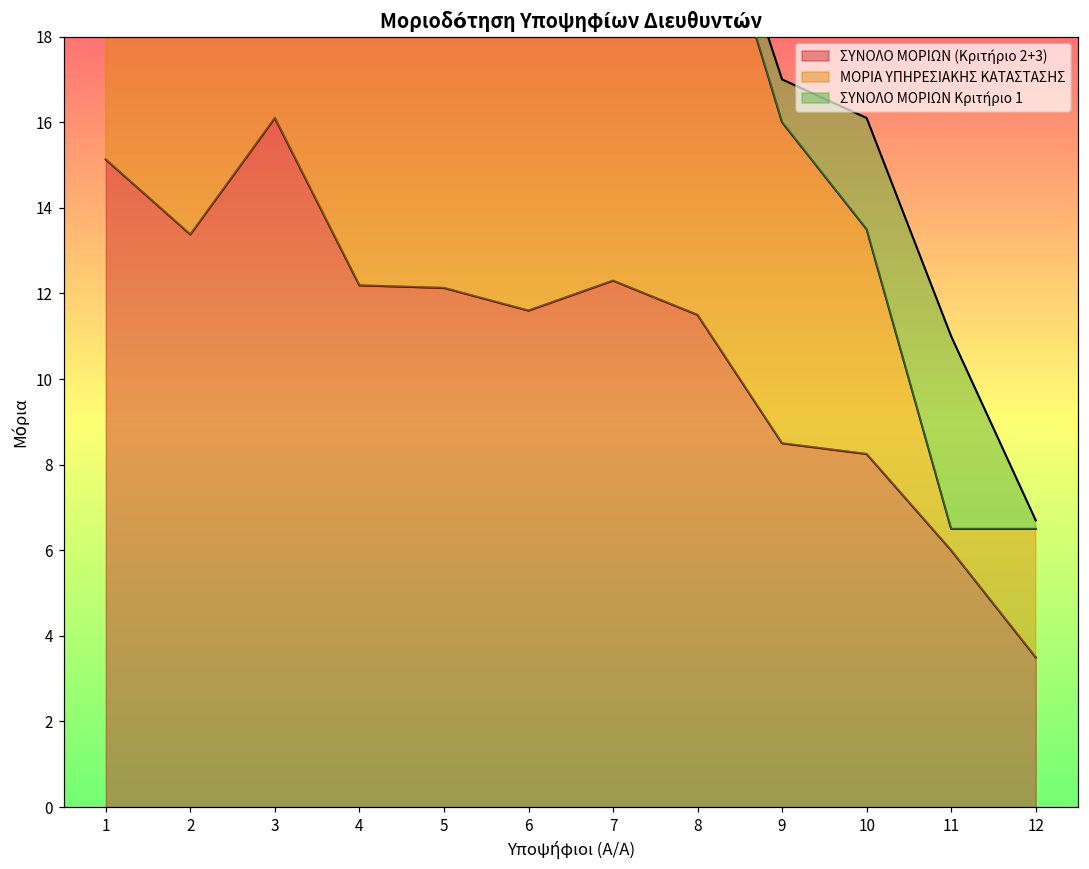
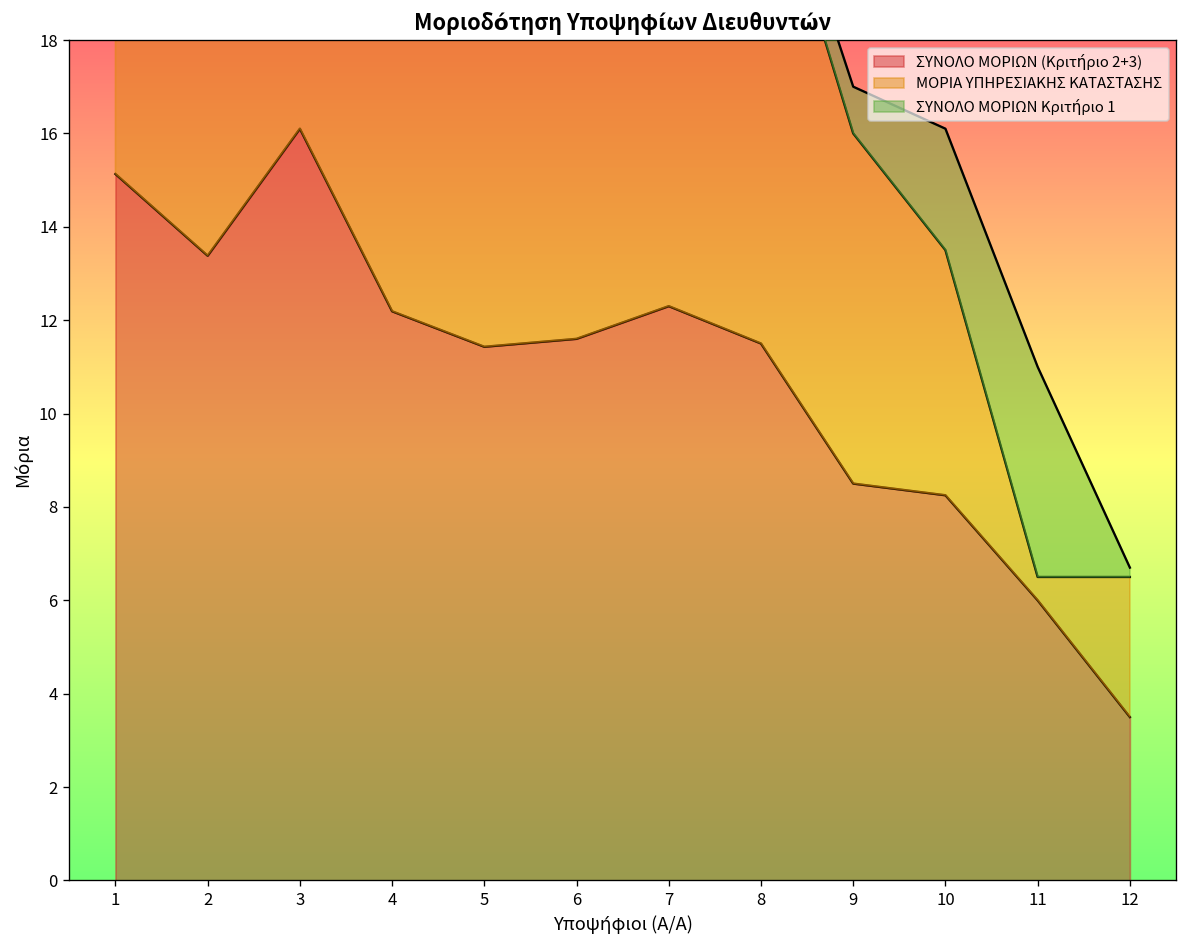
  {
    "ΣΥΝΟΛΟ ΜΟΡΙΩΝ (Κριτήριο 2+3)": {
      "1": 15.1,
      "2": 13.4,
      "3": 16.1,
      "4": 12.2,
-     "5": 12.1,
+     "5": 11.4,
      "6": 11.6,
      "7": 12.3,
      "8": 11.5,
      "9": 8.5,
      "10": 8.3,
      "11": 6.0,
      "12": 3.5
    },
    "ΜΟΡΙΑ ΥΠΗΡΕΣΙΑΚΗΣ ΚΑΤΑΣΤΑΣΗΣ": {
      "9": 7.5,
      "10": 5.3,
      "11": 0.5,
      "12": 3.0
    },
    "ΣΥΝΟΛΟ ΜΟΡΙΩΝ Κριτήριο 1": {
      "9": 1.0,
      "10": 2.6,
      "11": 4.5,
      "12": 0.2
    }
  }
